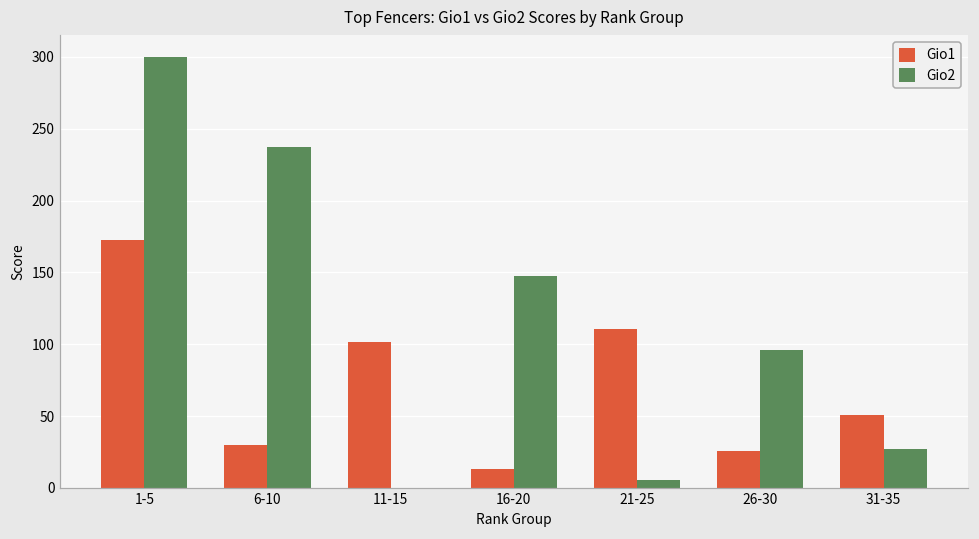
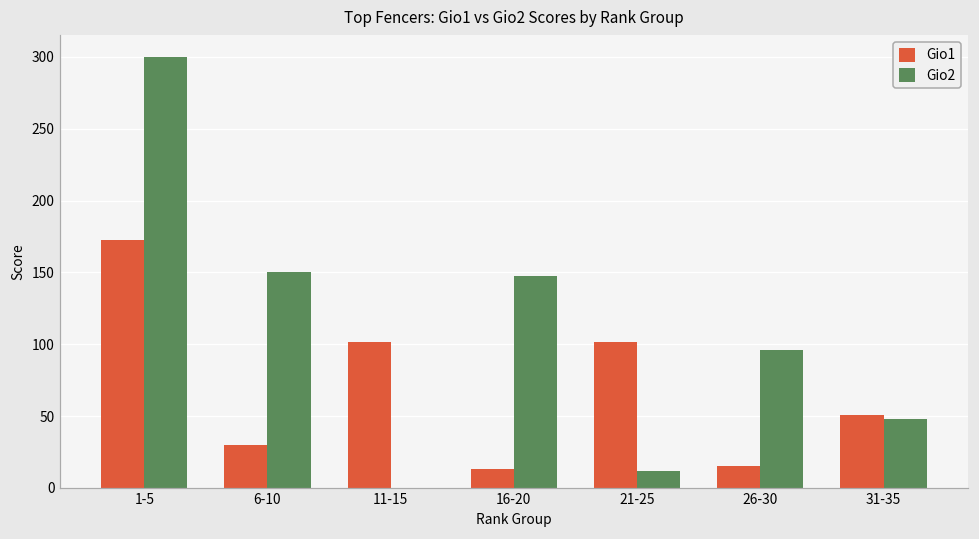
  {
    "Gio1": {
      "1-5": 173,
      "6-10": 30,
      "11-15": 102,
      "16-20": 13,
-     "21-25": 111,
-     "26-30": 25,
+     "21-25": 102,
+     "26-30": 16,
      "31-35": 51
    },
    "Gio2": {
      "1-5": 300,
-     "6-10": 237,
+     "6-10": 150,
      "11-15": 0,
      "16-20": 148,
-     "21-25": 5,
+     "21-25": 12,
      "26-30": 96,
-     "31-35": 27
+     "31-35": 48
    }
  }
